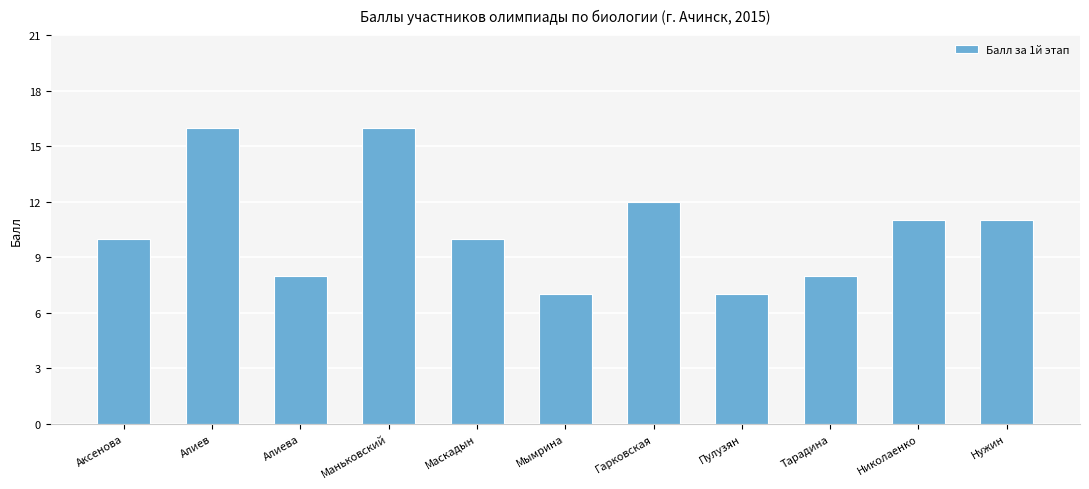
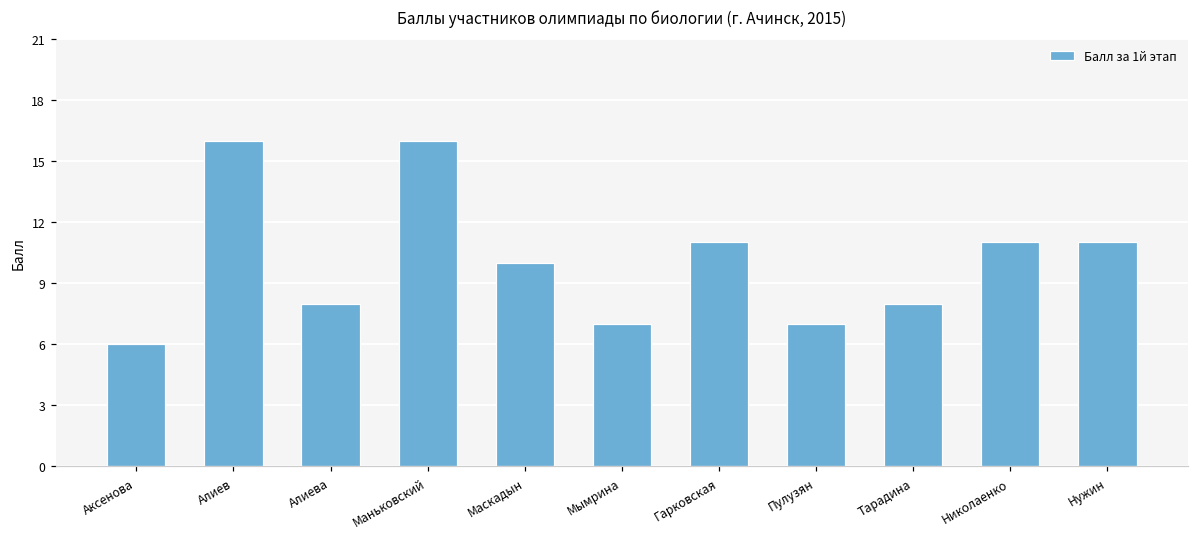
  {
-   "Аксенова": 10,
+   "Аксенова": 6,
    "Алиев": 16,
    "Алиева": 8,
    "Маньковский": 16,
    "Маскадын": 10,
    "Мымрина": 7,
-   "Гарковская": 12,
+   "Гарковская": 11,
    "Пулузян": 7,
    "Тарадина": 8,
    "Николаенко": 11,
    "Нужин": 11
  }
